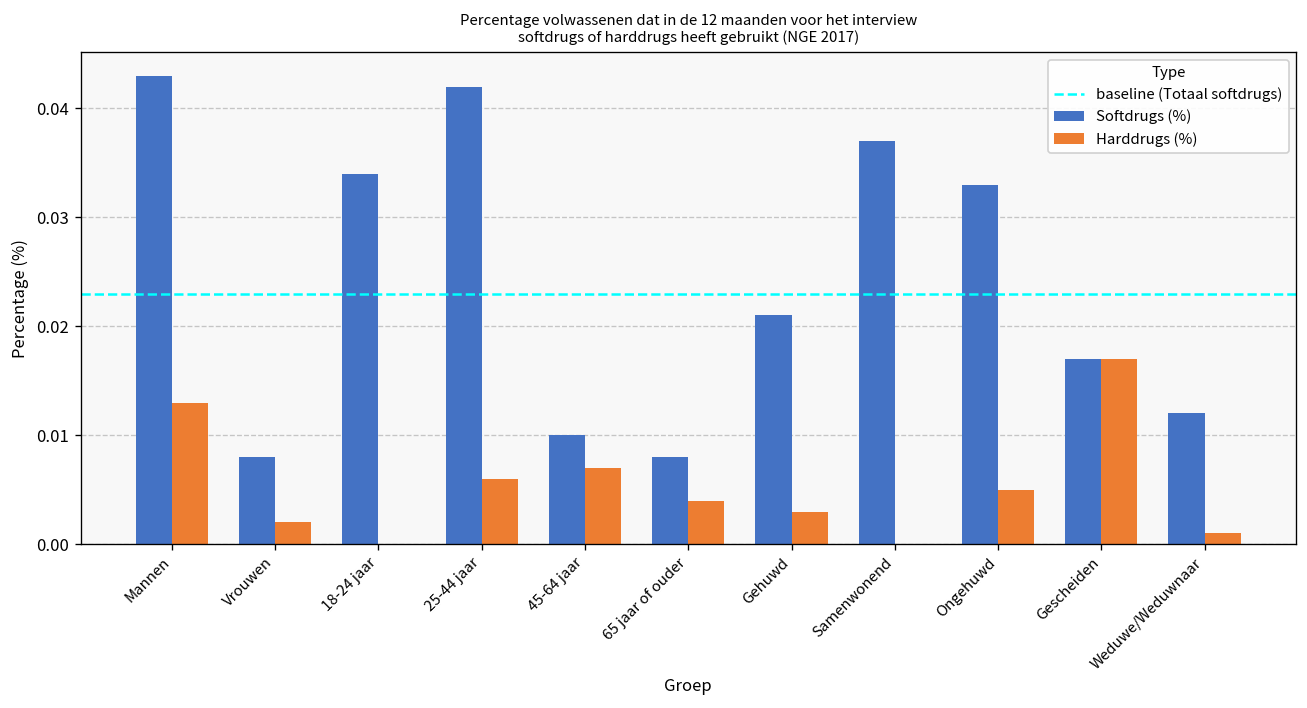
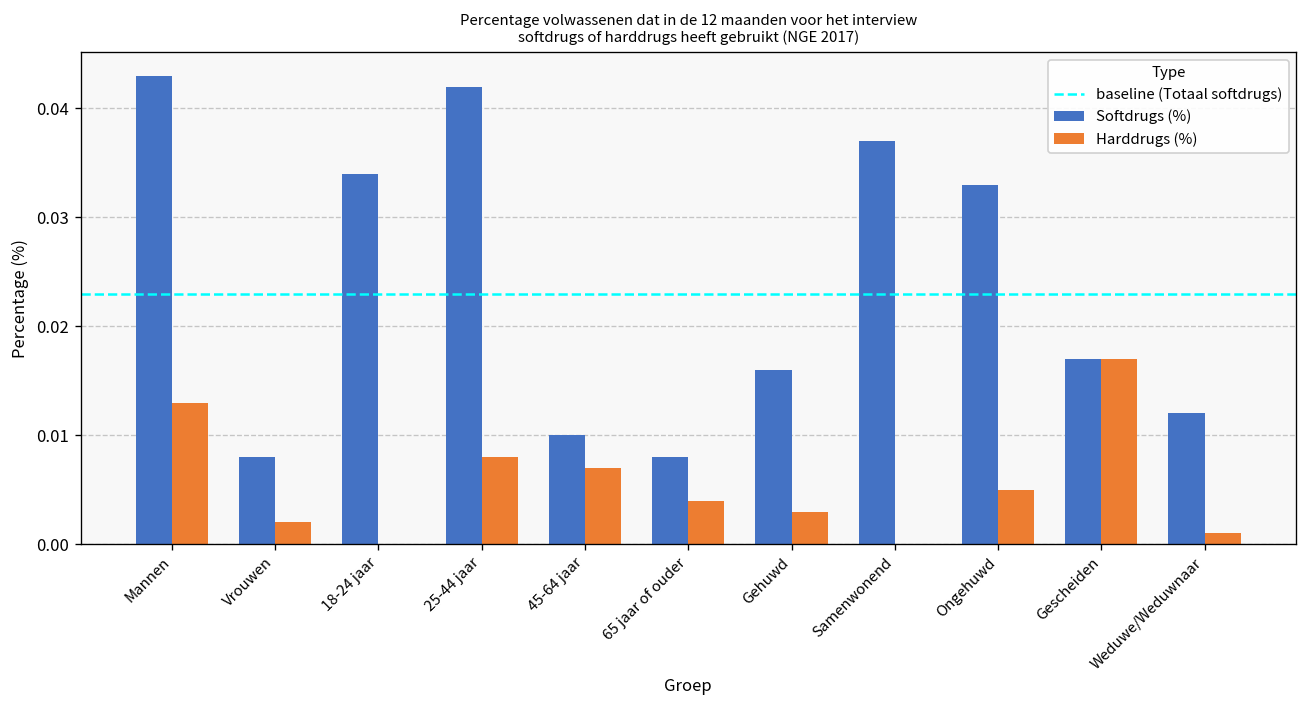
  {
    "Softdrugs (%)": {
      "Mannen": 0.043,
      "Vrouwen": 0.008,
      "18-24 jaar": 0.034,
      "25-44 jaar": 0.042,
      "45-64 jaar": 0.010,
      "65 jaar of ouder": 0.008,
-     "Gehuwd": 0.021,
+     "Gehuwd": 0.016,
      "Samenwonend": 0.037,
      "Ongehuwd": 0.033,
      "Gescheiden": 0.017,
      "Weduwe/Weduwnaar": 0.012
    },
    "Harddrugs (%)": {
      "Mannen": 0.013,
      "Vrouwen": 0.002,
      "18-24 jaar": 0.000,
-     "25-44 jaar": 0.006,
+     "25-44 jaar": 0.008,
      "45-64 jaar": 0.007,
      "65 jaar of ouder": 0.004,
      "Gehuwd": 0.003,
      "Samenwonend": 0.000,
      "Ongehuwd": 0.005,
      "Gescheiden": 0.017,
      "Weduwe/Weduwnaar": 0.001
    }
  }
